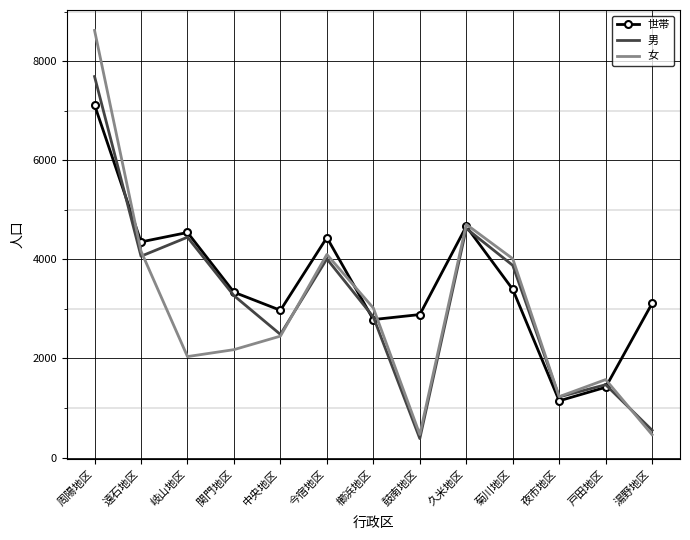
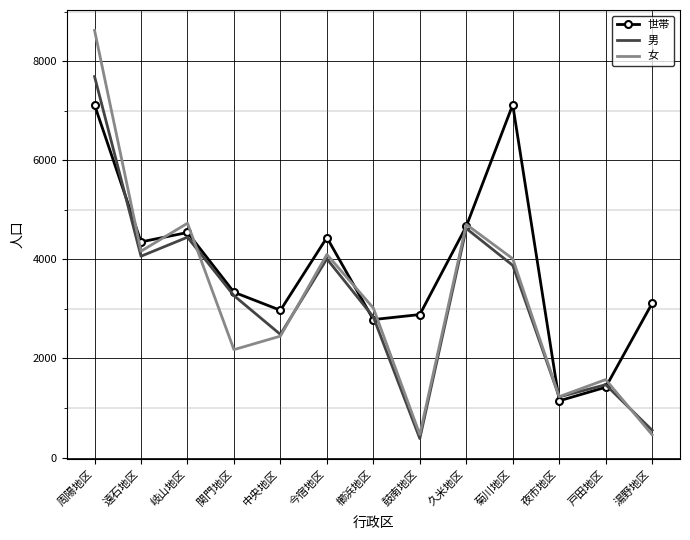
  {
    "世帯": {
      "周陽地区": 7100,
      "遠石地区": 4400,
      "岐山地区": 4500,
      "関門地区": 3300,
      "中央地区": 3000,
      "今宿地区": 4400,
      "櫛浜地区": 2800,
      "鼓南地区": 2900,
-     "菊川地区": 3400,
+     "菊川地区": 7100,
      "夜市地区": 1100,
      "戸田地区": 1400,
      "湯野地区": 3100
    },
    "男": {
      "周陽地区": 7700,
      "遠石地区": 4100,
      "岐山地区": 4400,
      "関門地区": 3300,
      "今宿地区": 4000,
      "櫛浜地区": 2800,
      "鼓南地区": 400,
      "菊川地区": 3900,
      "戸田地区": 1500,
      "湯野地区": 600
    },
    "女": {
      "周陽地区": 8600,
      "遠石地区": 4200,
-     "岐山地区": 2000,
+     "岐山地区": 4700,
      "関門地区": 2200,
      "今宿地区": 4100,
      "櫛浜地区": 3000,
      "鼓南地区": 500,
      "菊川地区": 4000,
      "戸田地区": 1600,
      "湯野地区": 500
    }
  }
